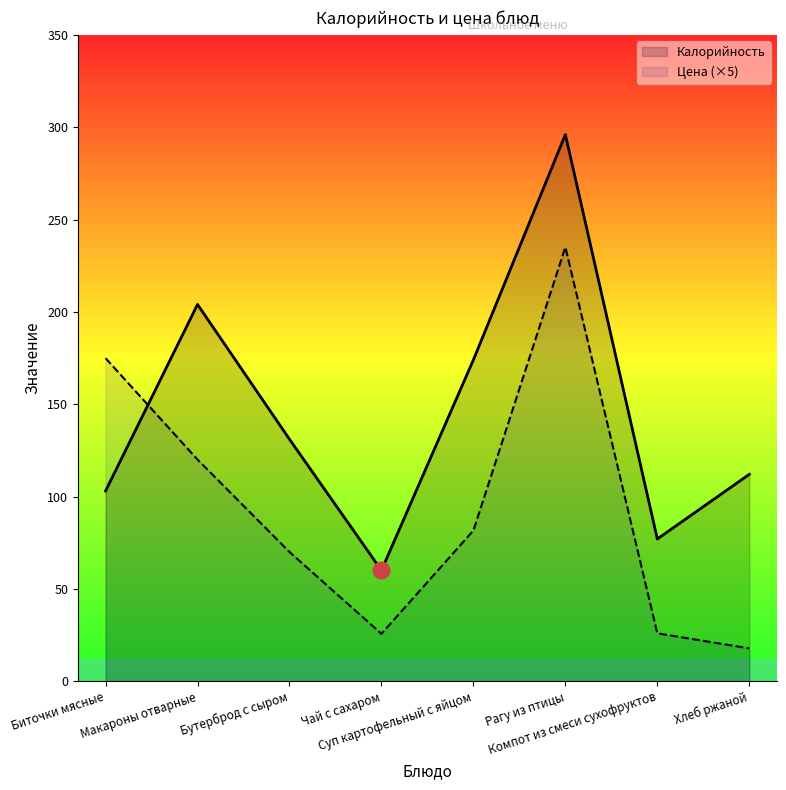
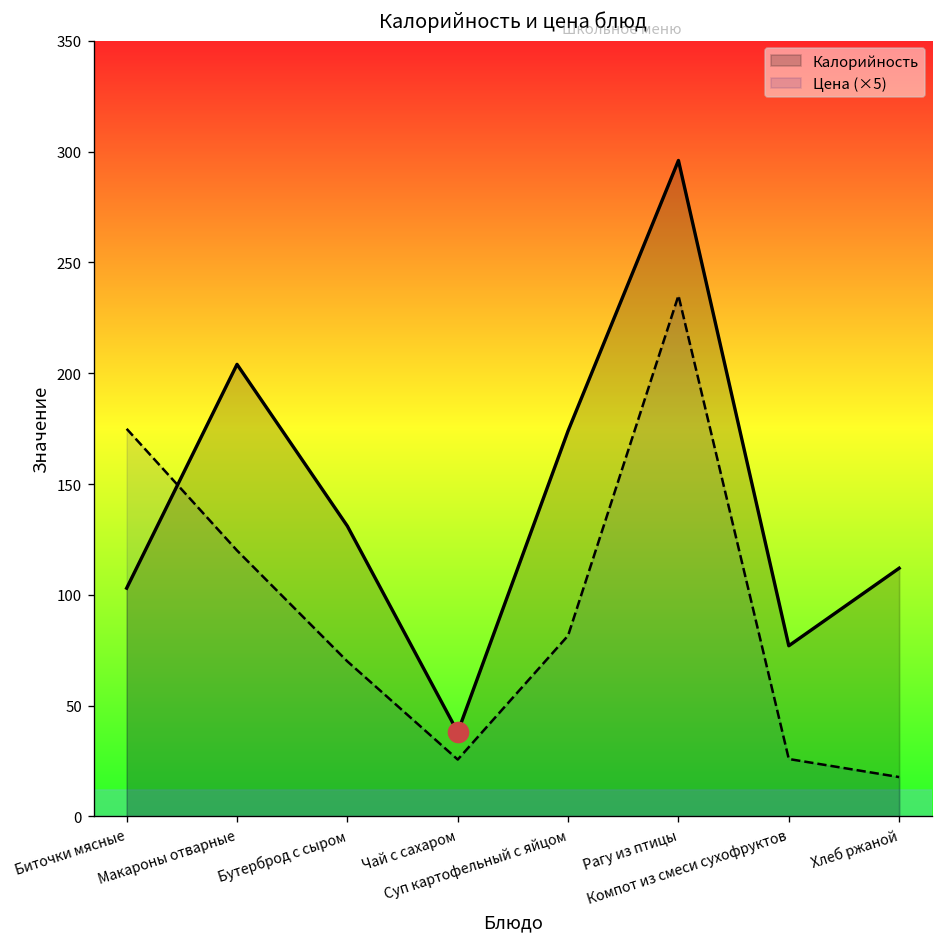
  {
    "Калорийность": {
      "Биточки мясные": 103,
      "Макароны отварные": 204,
      "Бутерброд с сыром": 131,
-     "Чай с сахаром": 60,
+     "Чай с сахаром": 38,
      "Суп картофельный с яйцом": 174,
      "Рагу из птицы": 296,
      "Компот из смеси сухофруктов": 77,
      "Хлеб ржаной": 112
    },
    "Цена (×5)": {
      "Биточки мясные": 175,
      "Макароны отварные": 120,
      "Бутерброд с сыром": 70,
      "Чай с сахаром": 26,
      "Суп картофельный с яйцом": 82,
      "Рагу из птицы": 235,
      "Компот из смеси сухофруктов": 26,
      "Хлеб ржаной": 18
    }
  }
